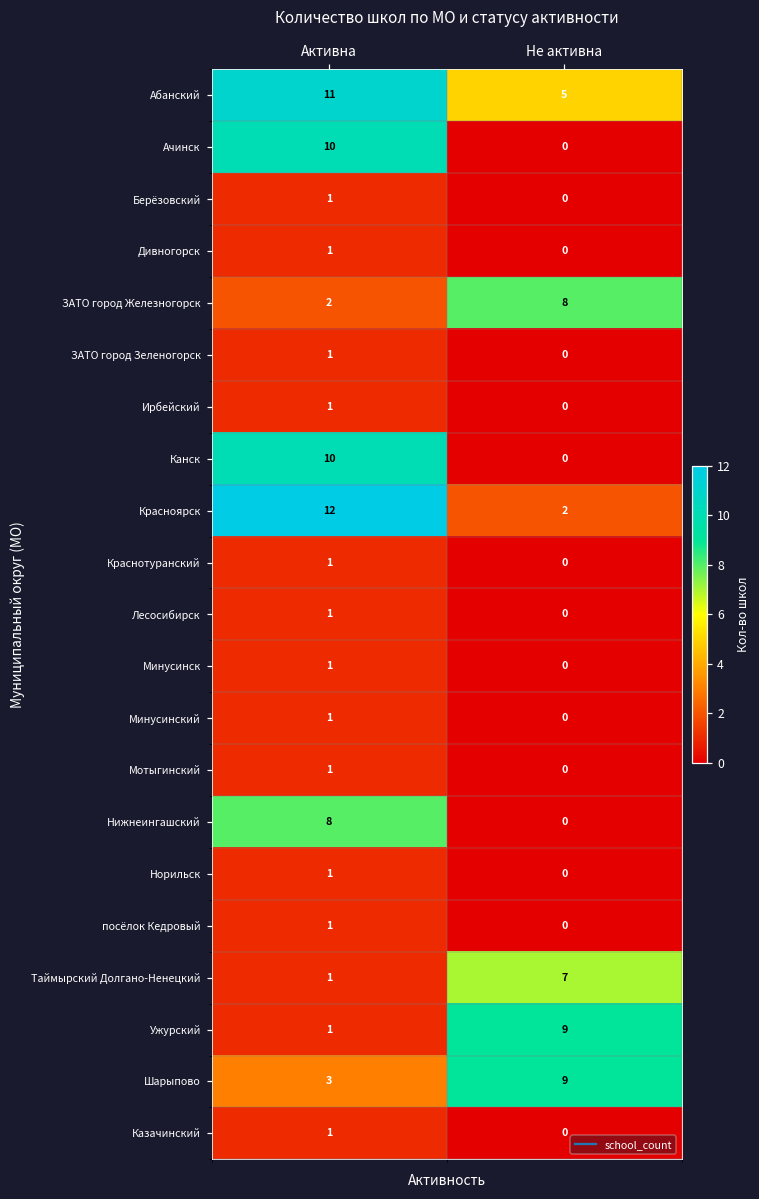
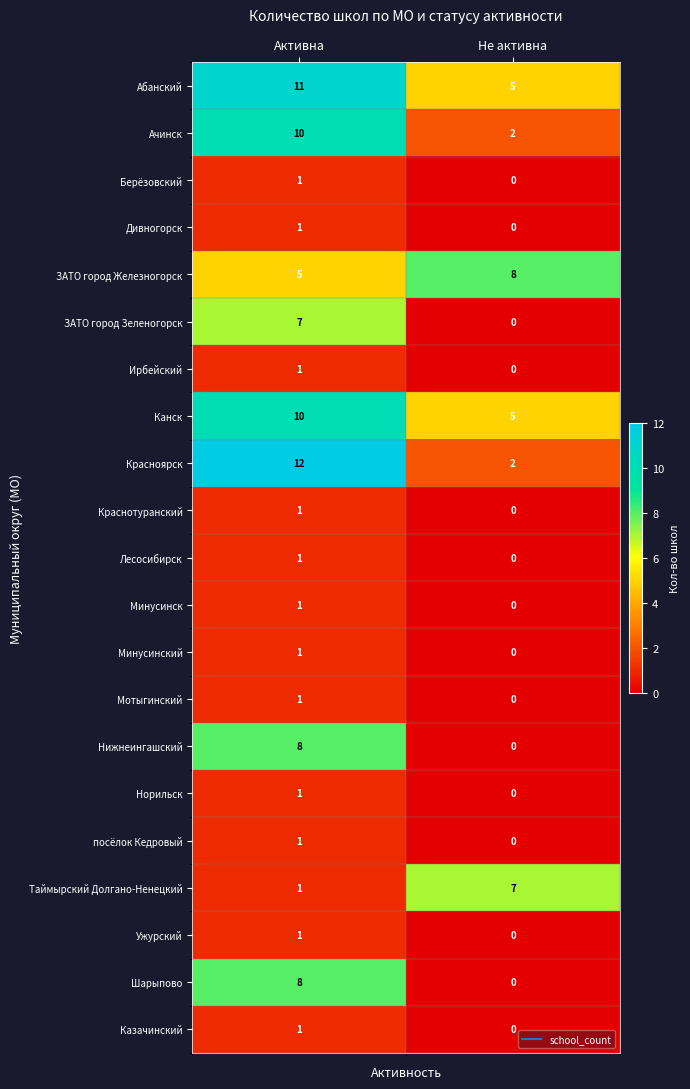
  {
    "Абанский": {
      "Активна": 11,
      "Не активна": 5
    },
    "Ачинск": {
      "Активна": 10,
-     "Не активна": 0
+     "Не активна": 2
    },
    "Берёзовский": {
      "Активна": 1,
      "Не активна": 0
    },
    "Дивногорск": {
      "Активна": 1,
      "Не активна": 0
    },
    "ЗАТО город Железногорск": {
-     "Активна": 2,
+     "Активна": 5,
      "Не активна": 8
    },
    "ЗАТО город Зеленогорск": {
-     "Активна": 1,
+     "Активна": 7,
      "Не активна": 0
    },
    "Ирбейский": {
      "Активна": 1,
      "Не активна": 0
    },
    "Канск": {
      "Активна": 10,
-     "Не активна": 0
+     "Не активна": 5
    },
    "Красноярск": {
      "Активна": 12,
      "Не активна": 2
    },
    "Краснотуранский": {
      "Активна": 1,
      "Не активна": 0
    },
    "Лесосибирск": {
      "Активна": 1,
      "Не активна": 0
    },
    "Минусинск": {
      "Активна": 1,
      "Не активна": 0
    },
    "Минусинский": {
      "Активна": 1,
      "Не активна": 0
    },
    "Мотыгинский": {
      "Активна": 1,
      "Не активна": 0
    },
    "Нижнеингашский": {
      "Активна": 8,
      "Не активна": 0
    },
    "Норильск": {
      "Активна": 1,
      "Не активна": 0
    },
    "посёлок Кедровый": {
      "Активна": 1,
      "Не активна": 0
    },
    "Таймырский Долгано-Ненецкий": {
      "Активна": 1,
      "Не активна": 7
    },
    "Ужурский": {
      "Активна": 1,
-     "Не активна": 9
+     "Не активна": 0
    },
    "Шарыпово": {
-     "Активна": 3,
-     "Не активна": 9
+     "Активна": 8,
+     "Не активна": 0
    },
    "Казачинский": {
      "Активна": 1,
      "Не активна": 0
    }
  }
